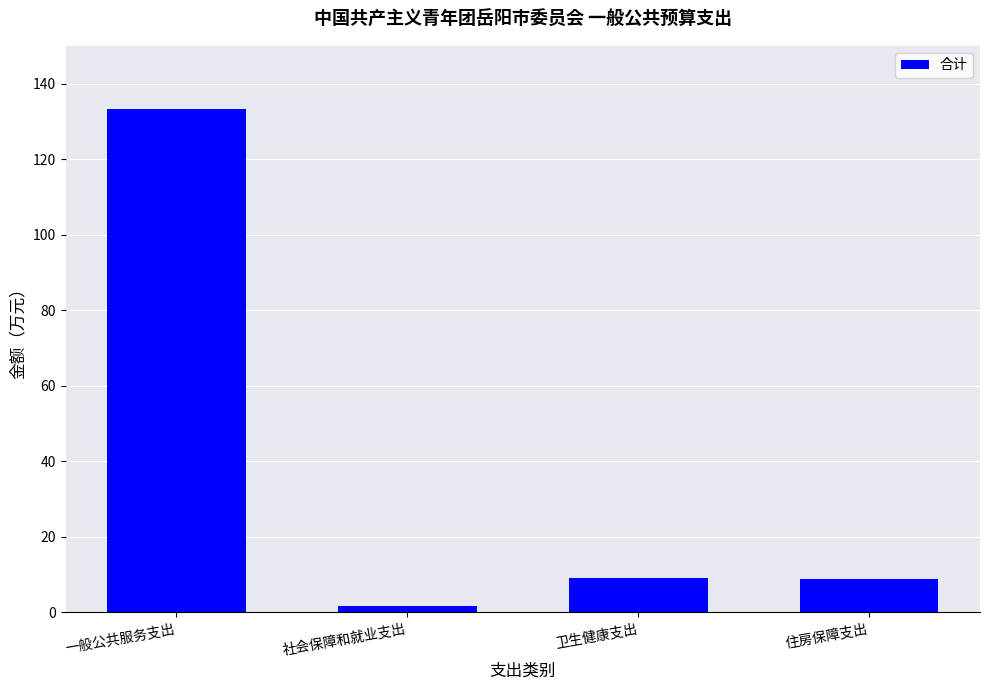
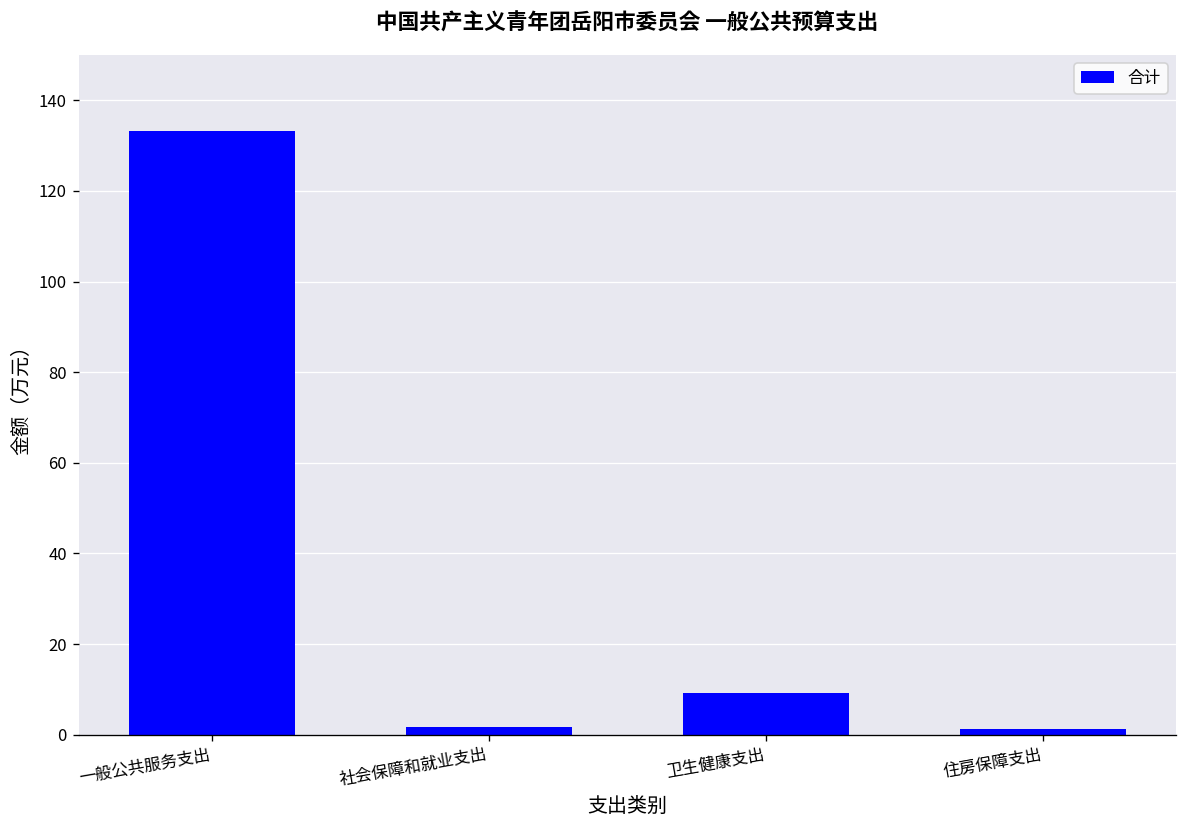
  {
    "一般公共服务支出": 133,
    "社会保障和就业支出": 2,
    "卫生健康支出": 9,
-   "住房保障支出": 9
+   "住房保障支出": 1
  }
